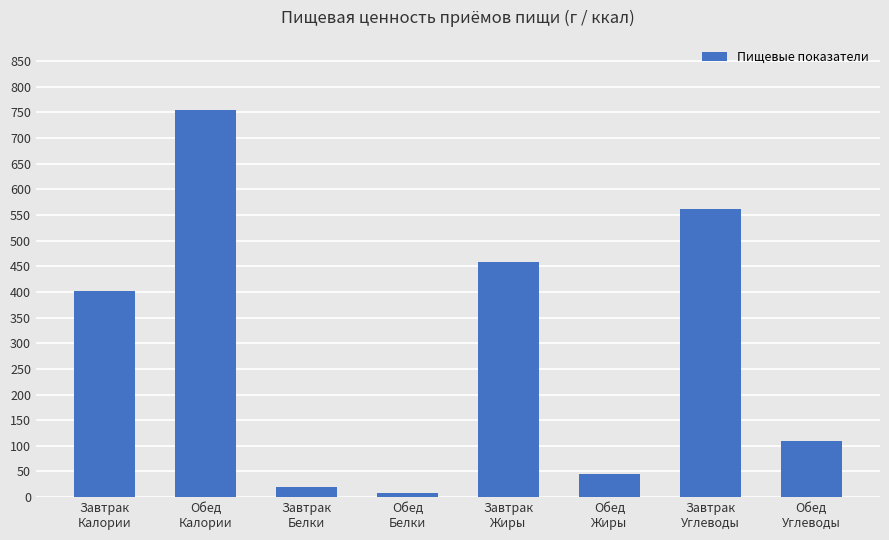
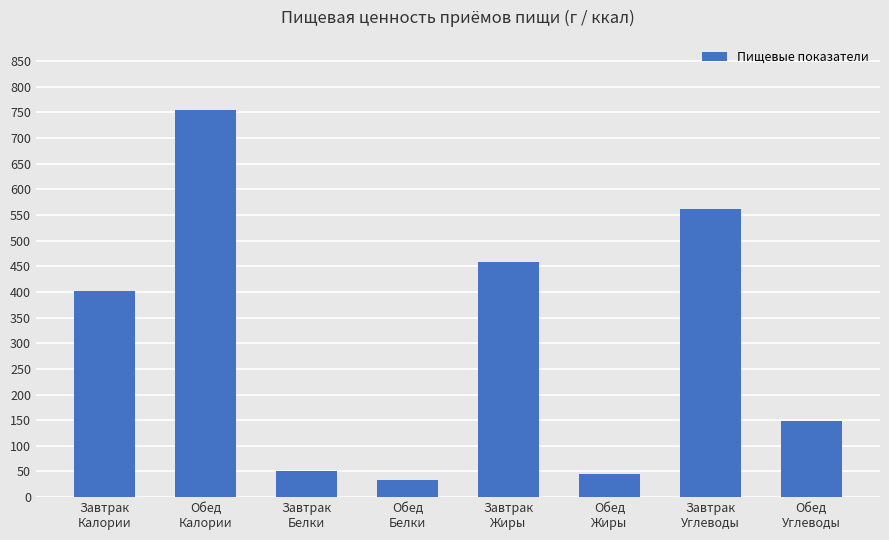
  {
    "Завтрак Калории": 400,
    "Обед Калории": 760,
-   "Завтрак Белки": 20,
-   "Обед Белки": 10,
+   "Завтрак Белки": 50,
+   "Обед Белки": 30,
    "Завтрак Жиры": 460,
    "Обед Жиры": 40,
    "Завтрак Углеводы": 560,
-   "Обед Углеводы": 110
+   "Обед Углеводы": 150
  }
